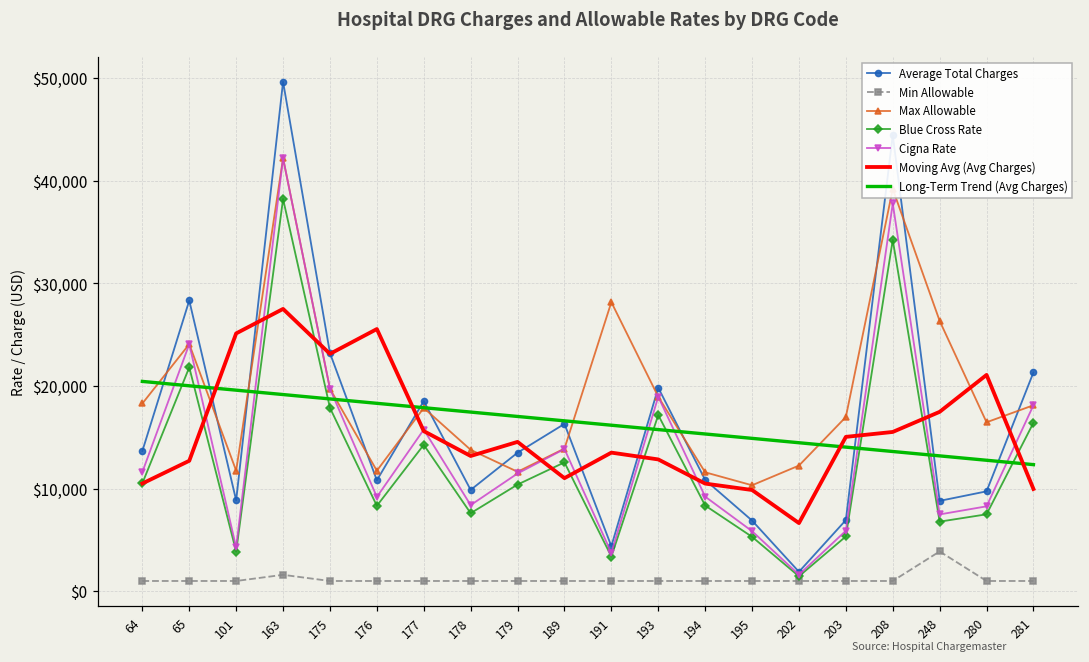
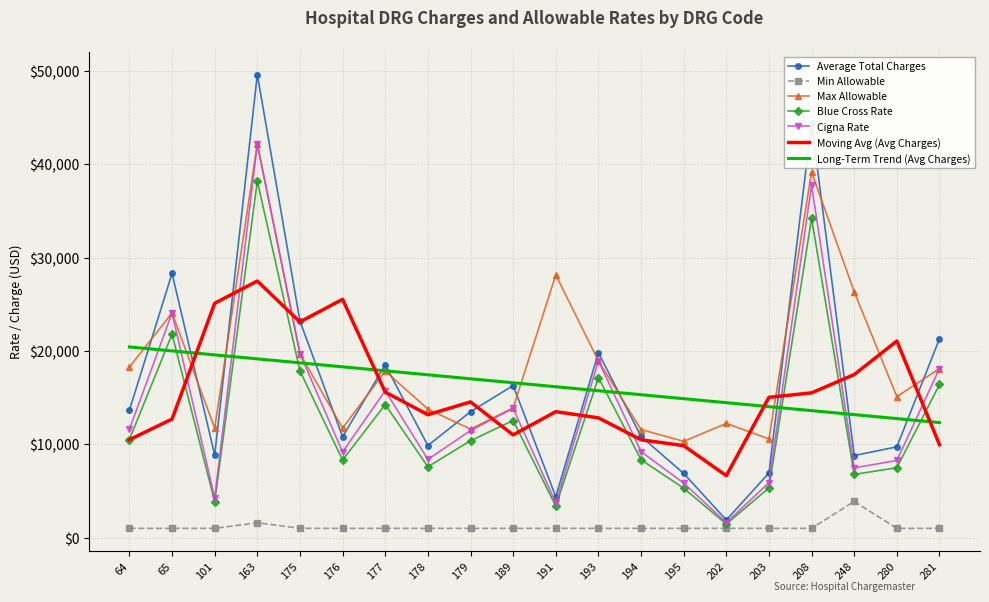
  {
    "Average Total Charges": {
      "64": "$14,000",
      "65": "$28,000",
      "101": "$9,000",
      "163": "$50,000",
      "176": "$11,000",
      "177": "$19,000",
      "178": "$10,000",
      "179": "$13,000",
      "189": "$16,000",
      "191": "$4,000",
      "193": "$20,000",
      "194": "$11,000",
      "195": "$7,000",
      "202": "$2,000",
      "203": "$7,000",
      "248": "$9,000",
      "280": "$10,000",
      "281": "$21,000"
    },
    "Min Allowable": {
      "64": "$1,000",
      "65": "$1,000",
      "101": "$1,000",
      "163": "$2,000",
      "175": "$1,000",
      "176": "$1,000",
      "177": "$1,000",
      "178": "$1,000",
      "179": "$1,000",
      "189": "$1,000",
      "191": "$1,000",
      "193": "$1,000",
      "194": "$1,000",
      "195": "$1,000",
      "202": "$1,000",
      "203": "$1,000",
      "208": "$1,000",
      "248": "$4,000",
      "280": "$1,000",
      "281": "$1,000"
    },
    "Max Allowable": {
      "64": "$18,000",
      "101": "$12,000",
      "176": "$12,000",
      "178": "$14,000",
      "191": "$28,000",
      "194": "$12,000",
      "195": "$10,000",
      "202": "$12,000",
-     "203": "$17,000",
+     "203": "$11,000",
      "208": "$39,000",
      "248": "$26,000",
-     "280": "$16,000"
+     "280": "$15,000"
    },
    "Cigna Rate": {
      "64": "$12,000",
      "101": "$4,000",
      "176": "$9,000",
      "178": "$8,000",
      "191": "$4,000",
      "194": "$9,000",
      "195": "$6,000",
      "203": "$6,000",
      "208": "$38,000",
      "248": "$7,000",
      "280": "$8,000"
    },
    "Moving Avg (Avg Charges)": {
      "65": "$13,000",
      "101": "$25,000",
      "163": "$28,000",
      "176": "$26,000",
      "178": "$13,000",
      "179": "$15,000",
      "189": "$11,000",
      "191": "$14,000",
      "193": "$13,000",
      "194": "$10,000",
      "195": "$10,000",
      "202": "$7,000",
      "203": "$15,000",
      "208": "$16,000",
      "248": "$17,000",
      "280": "$21,000",
      "281": "$10,000"
    }
  }
